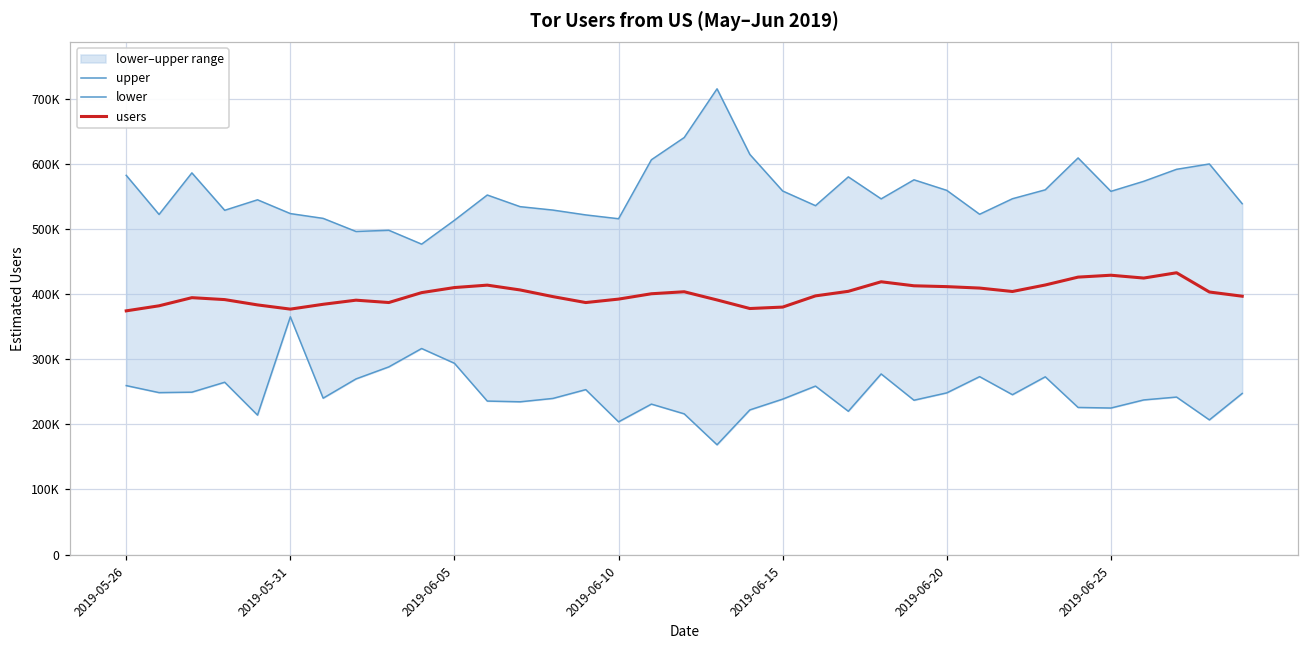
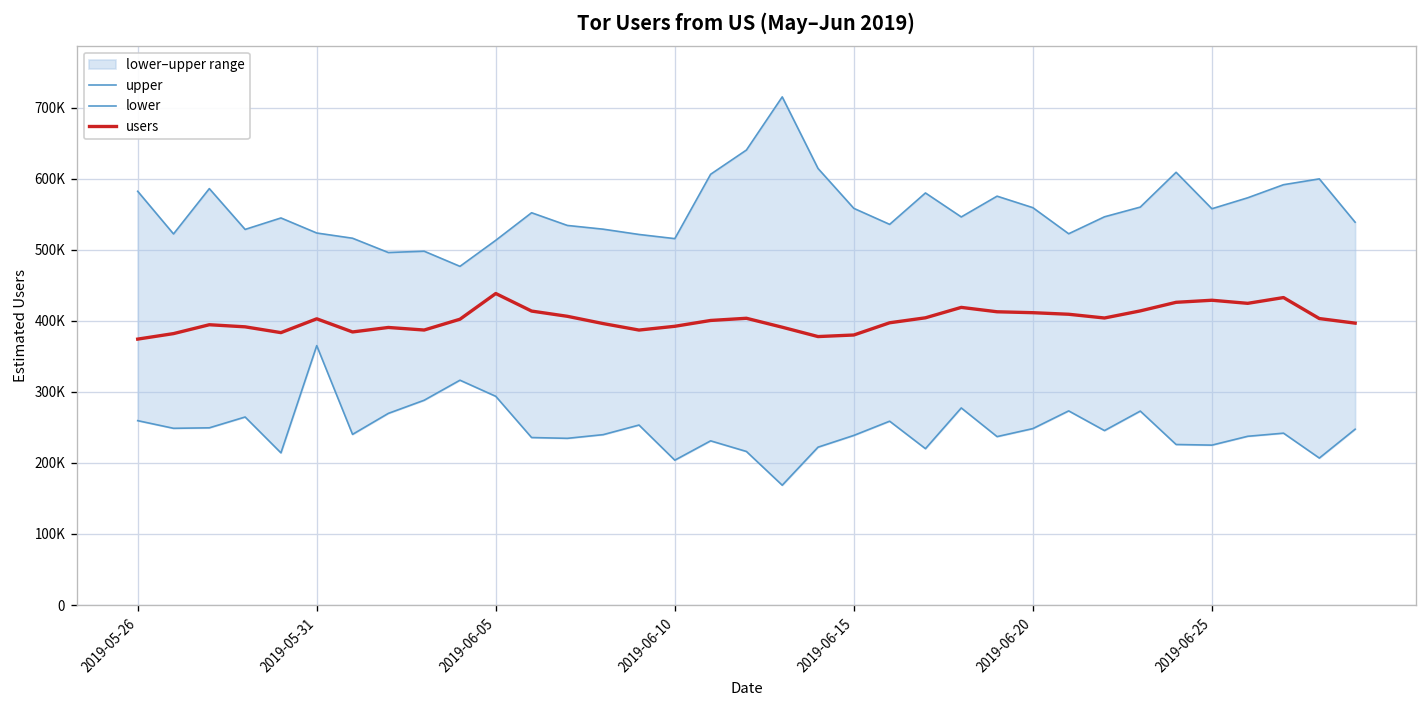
  {
    "lower–upper range": {
      "2019-05-26": 580000,
      "2019-05-31": 520000,
      "2019-06-05": 510000,
      "2019-06-10": 520000,
      "2019-06-15": 560000,
      "2019-06-20": 560000,
      "2019-06-25": 560000
    },
    "lower": {
      "2019-05-26": 260000,
      "2019-05-31": 370000,
      "2019-06-05": 290000,
      "2019-06-10": 200000,
      "2019-06-15": 240000,
      "2019-06-20": 250000,
      "2019-06-25": 230000
    },
    "users": {
      "2019-05-26": 370000,
-     "2019-05-31": 380000,
-     "2019-06-05": 410000,
+     "2019-05-31": 400000,
+     "2019-06-05": 440000,
      "2019-06-10": 390000,
      "2019-06-15": 380000,
      "2019-06-20": 410000,
      "2019-06-25": 430000
    }
  }
